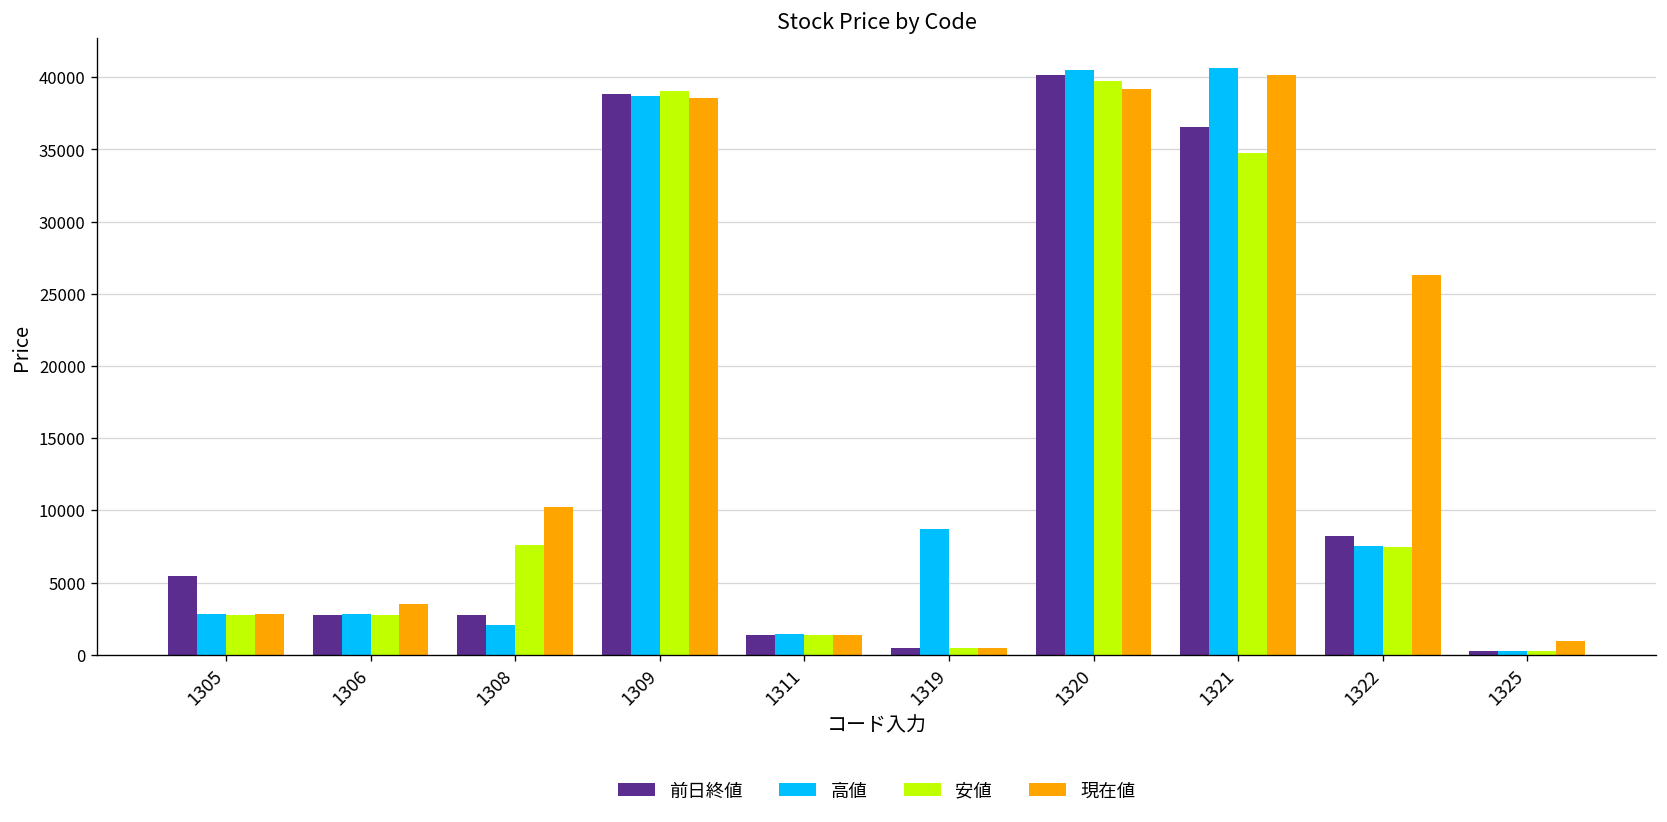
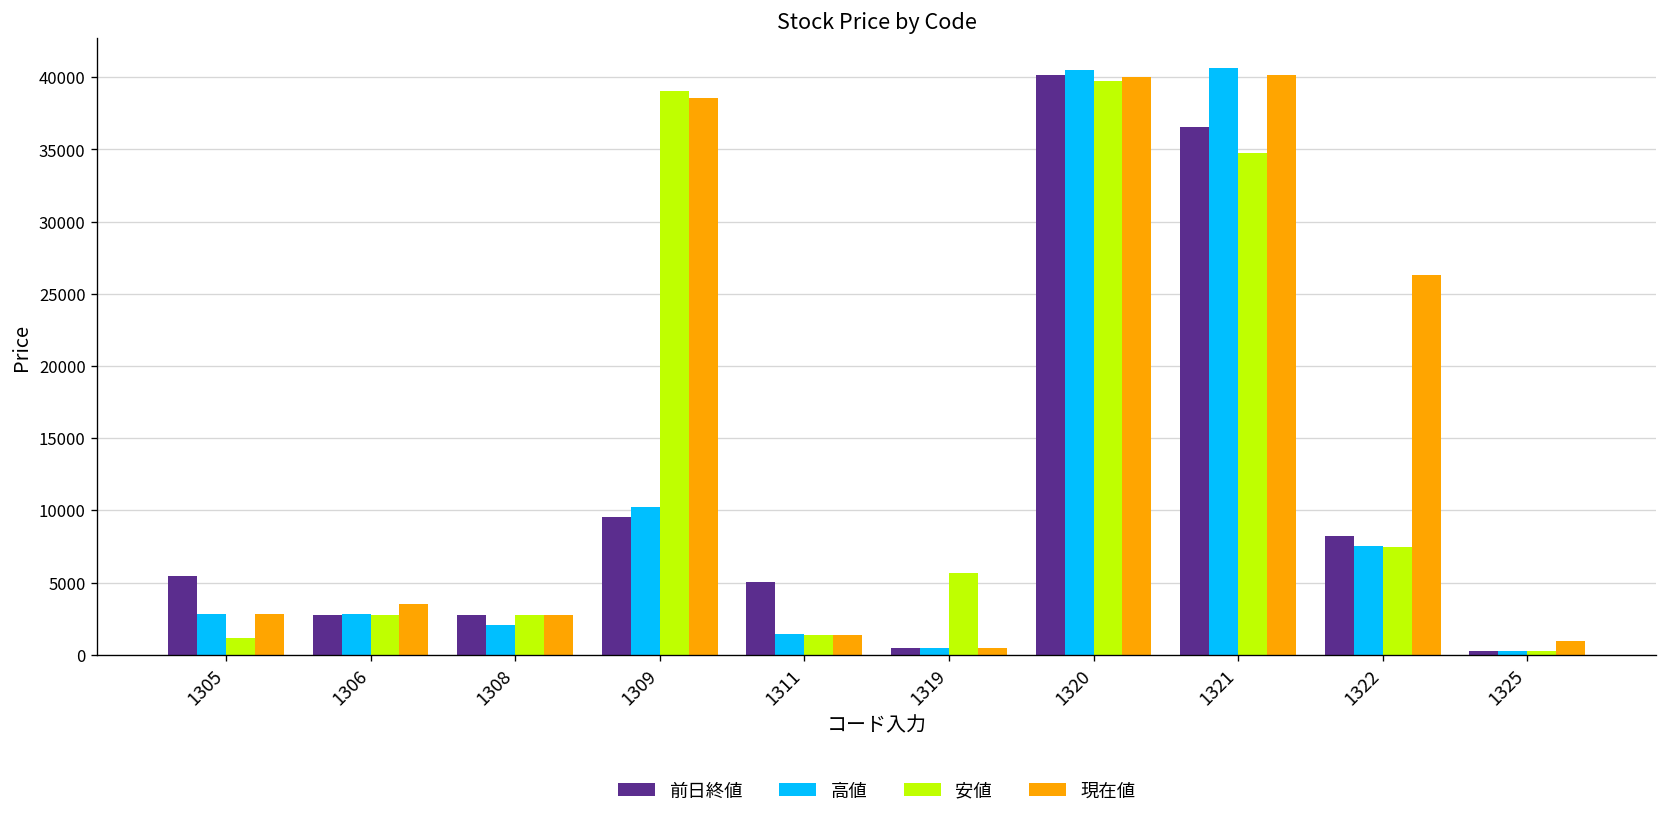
  {
    "前日終値": {
      "1305": 5500,
      "1306": 2800,
      "1308": 2700,
-     "1309": 38900,
-     "1311": 1400,
+     "1309": 9500,
+     "1311": 5100,
      "1319": 500,
      "1320": 40100,
      "1321": 36500,
      "1322": 8300,
      "1325": 200
    },
    "高値": {
      "1305": 2800,
      "1306": 2800,
      "1308": 2000,
-     "1309": 38700,
+     "1309": 10300,
      "1311": 1400,
-     "1319": 8700,
+     "1319": 500,
      "1320": 40500,
      "1321": 40700,
      "1322": 7500,
      "1325": 200
    },
    "安値": {
-     "1305": 2800,
+     "1305": 1100,
      "1306": 2800,
-     "1308": 7600,
+     "1308": 2700,
      "1309": 39000,
      "1311": 1400,
-     "1319": 500,
+     "1319": 5700,
      "1320": 39800,
      "1321": 34800,
      "1322": 7500,
      "1325": 200
    },
    "現在値": {
      "1305": 2800,
      "1306": 3500,
-     "1308": 10200,
+     "1308": 2700,
      "1309": 38600,
      "1311": 1400,
      "1319": 500,
-     "1320": 39200,
+     "1320": 40000,
      "1321": 40200,
      "1322": 26300,
      "1325": 1000
    }
  }
